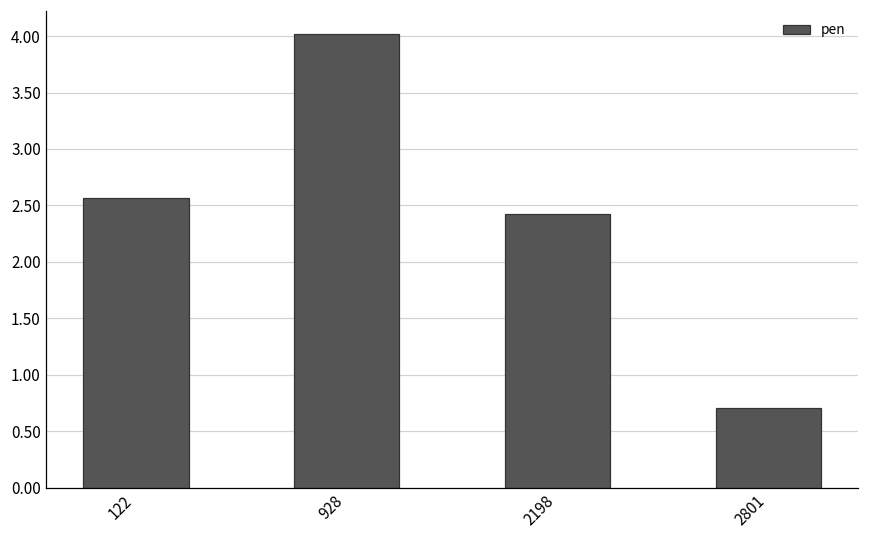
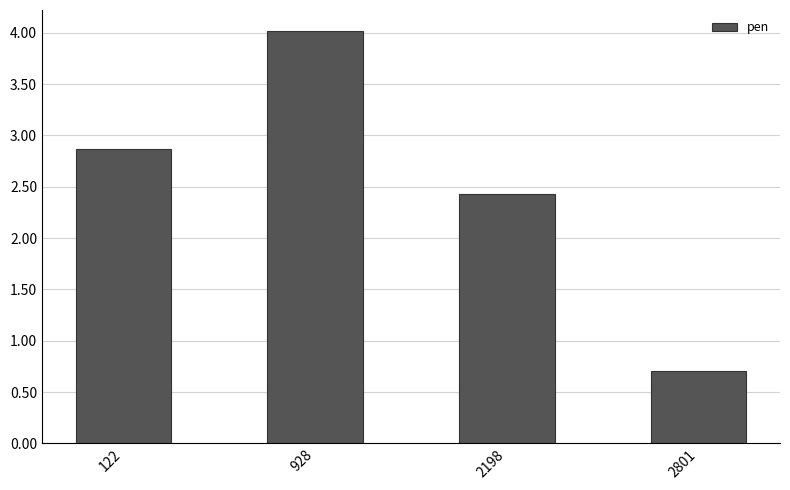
  {
-   "122": 2.57,
+   "122": 2.86,
    "928": 4.02,
    "2198": 2.43,
    "2801": 0.70
  }
